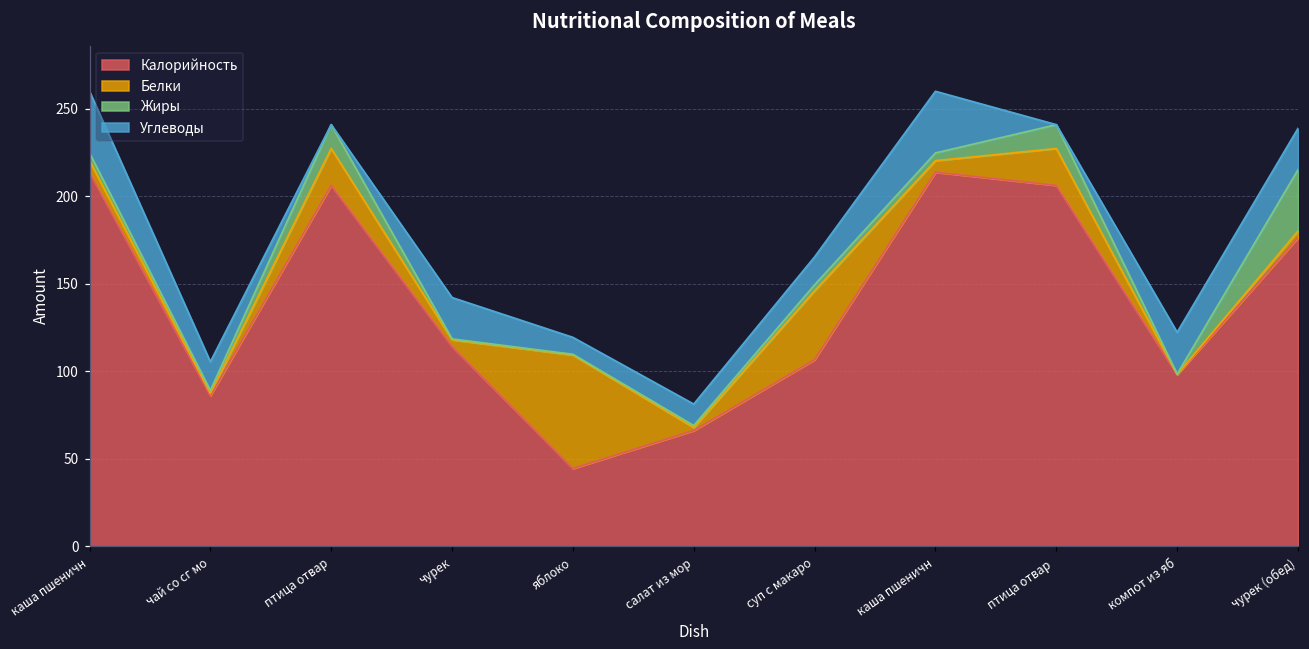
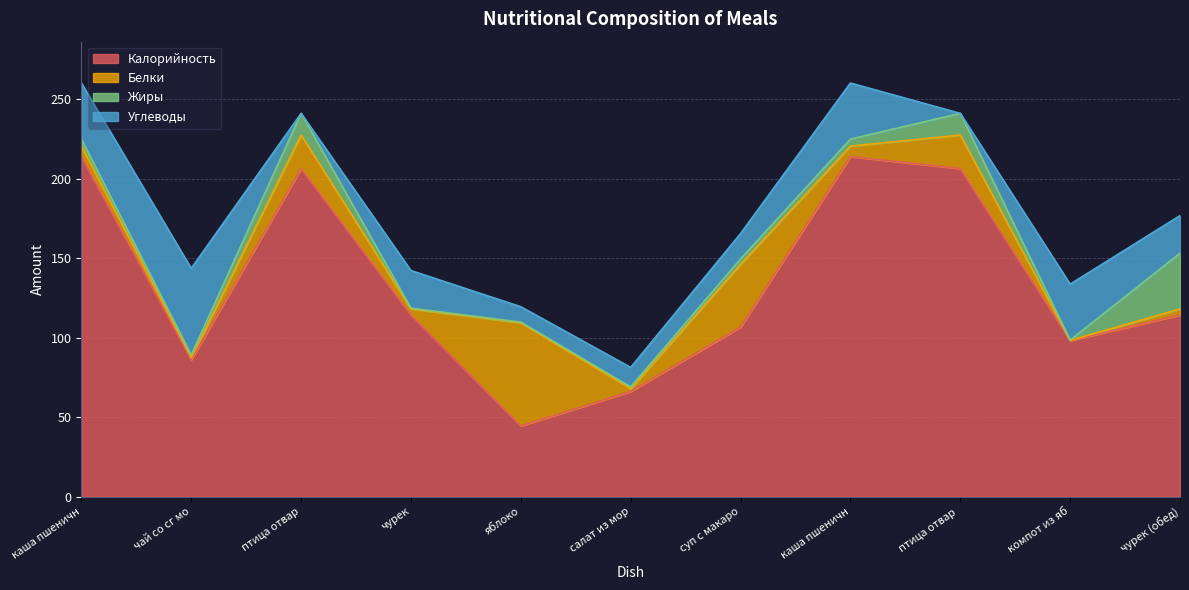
  {
    "Калорийность": {
      "чурек": 114,
      "яблоко": 44,
      "салат из мор": 66,
      "суп с макаро": 107,
-     "чурек (обед)": 176
+     "чурек (обед)": 114
    },
    "Белки": {
      "суп с макаро": 39,
      "чурек (обед)": 4
    },
    "Жиры": {
      "чай со сг мо": 2,
      "суп с макаро": 3,
      "чурек (обед)": 35
    },
    "Углеводы": {
-     "чай со сг мо": 16,
+     "чай со сг мо": 55,
      "чурек": 24,
      "яблоко": 10,
      "салат из мор": 12,
      "суп с макаро": 16,
-     "компот из яб": 24,
+     "компот из яб": 35,
      "чурек (обед)": 24
    }
  }
